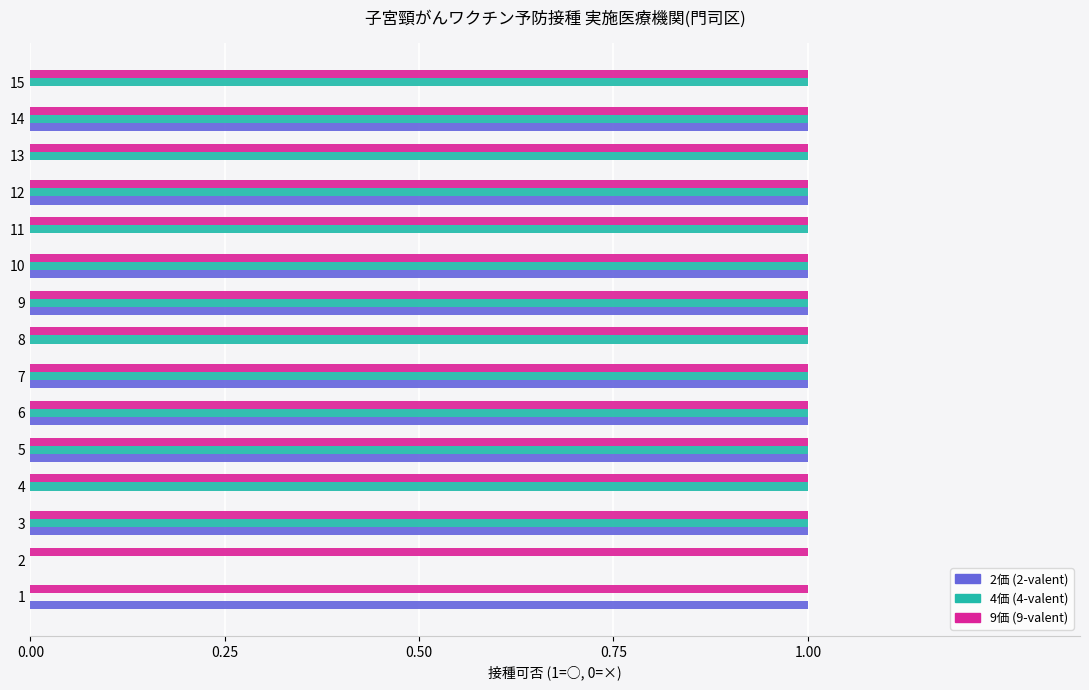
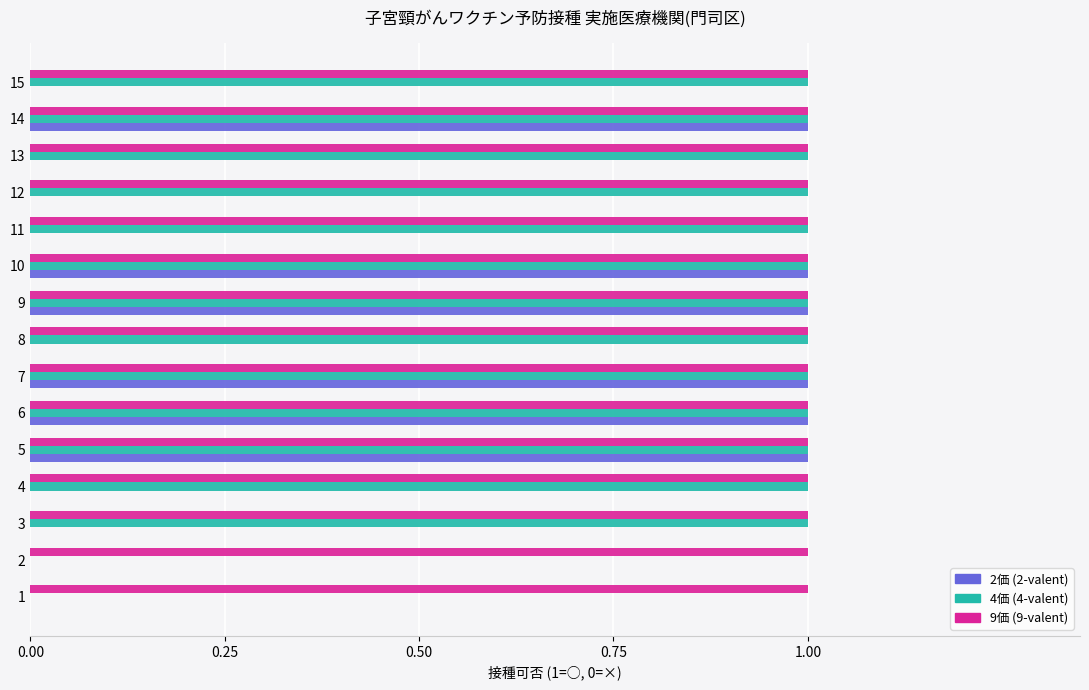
  {
    "2価 (2-valent)": {
      "15": 0,
      "14": 1,
      "13": 0,
-     "12": 1,
+     "12": 0,
      "11": 0,
      "10": 1,
      "9": 1,
      "8": 0,
      "7": 1,
      "6": 1,
      "5": 1,
      "4": 0,
-     "3": 1,
+     "3": 0,
      "2": 0,
-     "1": 1
+     "1": 0
    },
    "4価 (4-valent)": {
      "15": 1,
      "14": 1,
      "13": 1,
      "12": 1,
      "11": 1,
      "10": 1,
      "9": 1,
      "8": 1,
      "7": 1,
      "6": 1,
      "5": 1,
      "4": 1,
      "3": 1,
      "2": 0,
      "1": 0
    },
    "9価 (9-valent)": {
      "15": 1,
      "14": 1,
      "13": 1,
      "12": 1,
      "11": 1,
      "10": 1,
      "9": 1,
      "8": 1,
      "7": 1,
      "6": 1,
      "5": 1,
      "4": 1,
      "3": 1,
      "2": 1,
      "1": 1
    }
  }
